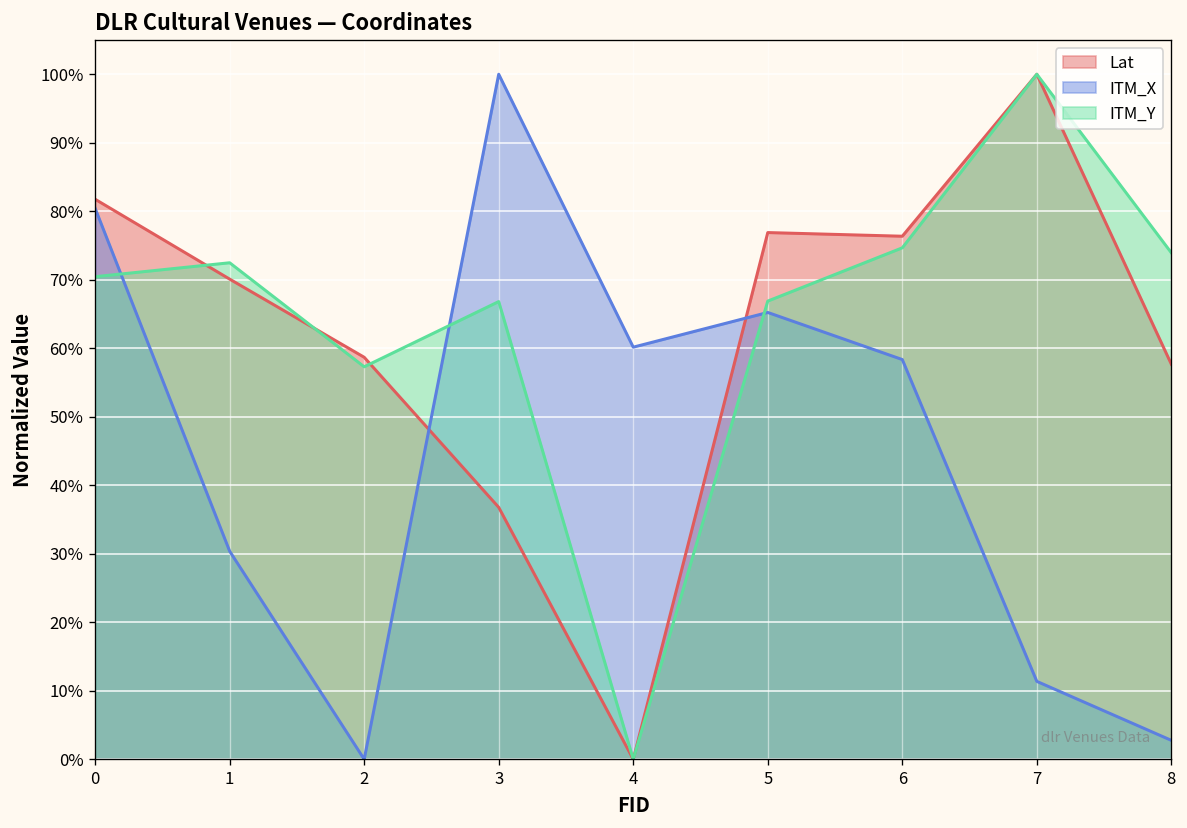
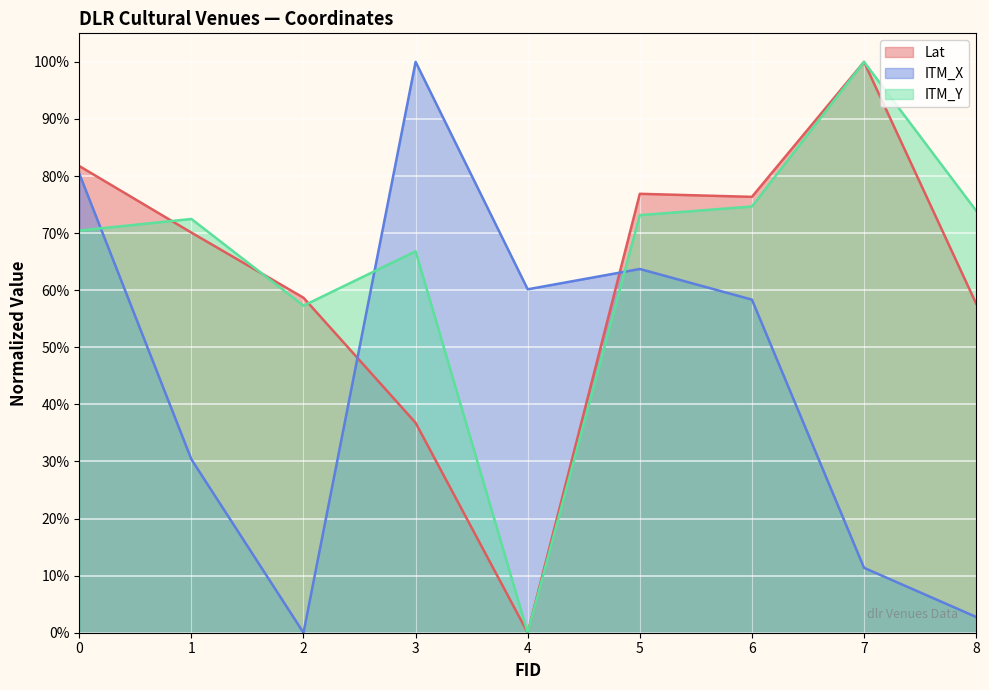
  {
    "Lat": {
      "0": "82%",
      "1": "70%",
      "2": "59%",
      "3": "37%",
      "5": "77%",
      "6": "76%",
      "8": "58%"
    },
    "ITM_X": {
      "0": "80%",
      "1": "30%",
      "2": "0%",
      "3": "100%",
      "4": "60%",
-     "5": "65%",
+     "5": "64%",
      "6": "58%",
      "7": "11%",
      "8": "3%"
    },
    "ITM_Y": {
      "0": "70%",
      "1": "72%",
      "2": "57%",
      "3": "67%",
-     "5": "67%",
+     "5": "73%",
      "6": "75%",
      "8": "74%"
    }
  }
